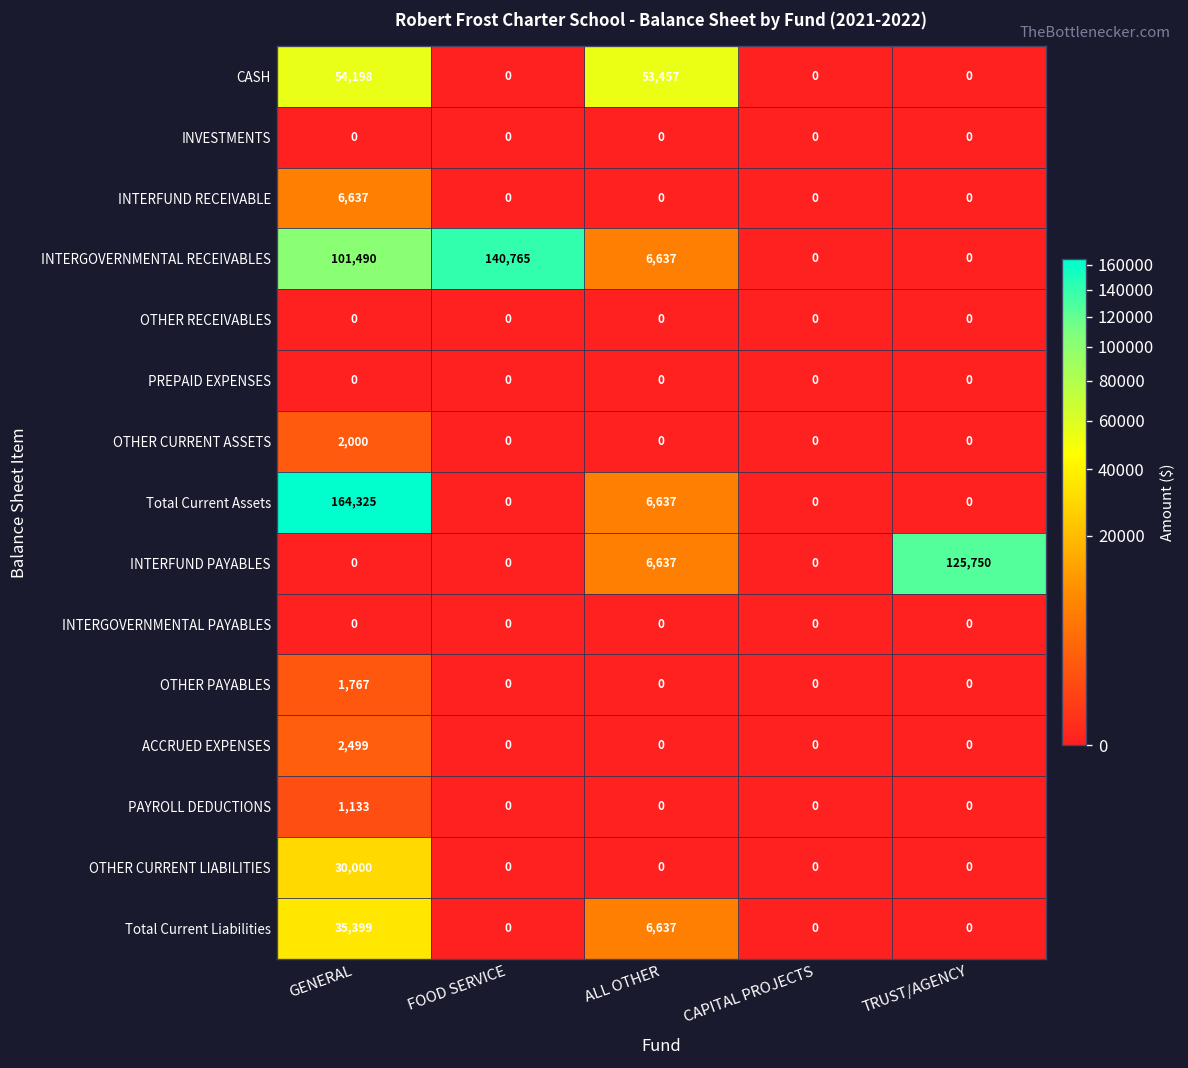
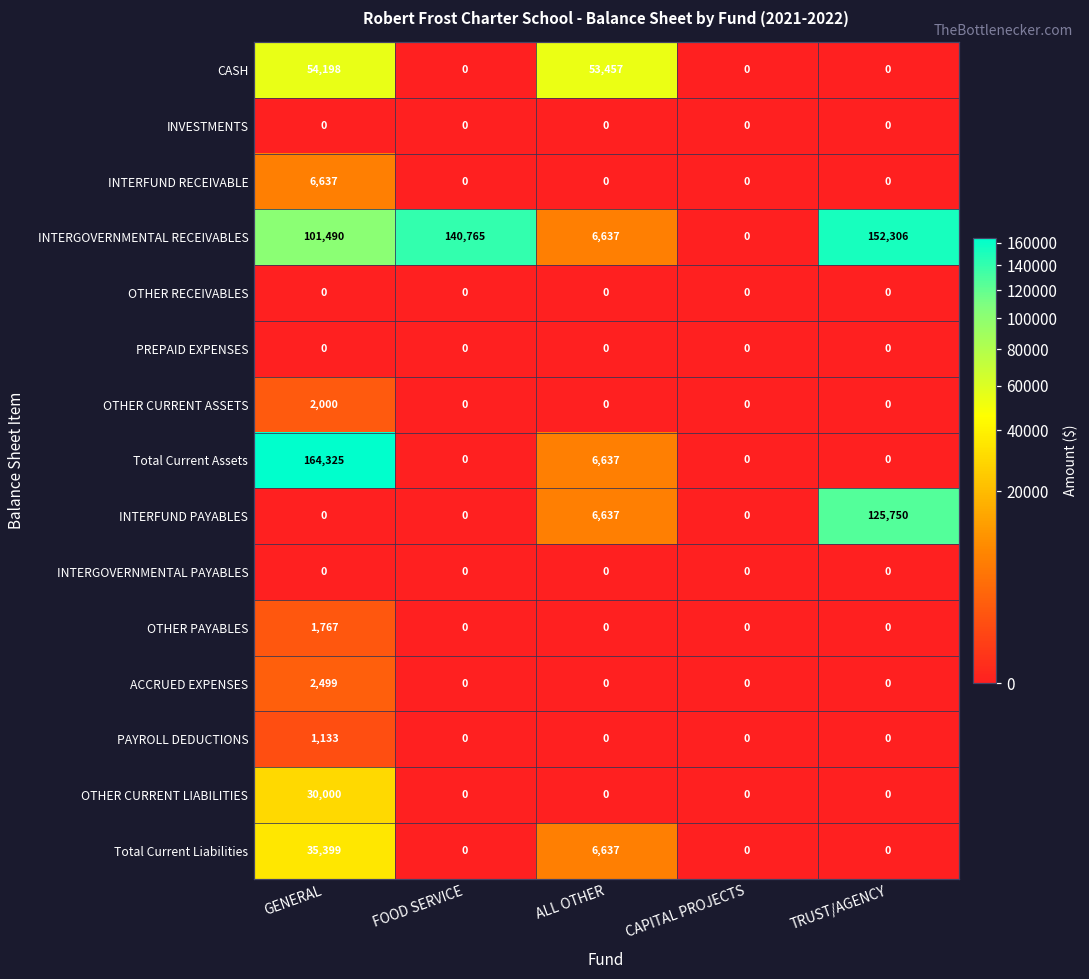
  {
    "CASH": {
      "GENERAL": "54,198",
      "FOOD SERVICE": "0",
      "ALL OTHER": "53,457",
      "CAPITAL PROJECTS": "0",
      "TRUST/AGENCY": "0"
    },
    "INVESTMENTS": {
      "GENERAL": "0",
      "FOOD SERVICE": "0",
      "ALL OTHER": "0",
      "CAPITAL PROJECTS": "0",
      "TRUST/AGENCY": "0"
    },
    "INTERFUND RECEIVABLE": {
      "GENERAL": "6,637",
      "FOOD SERVICE": "0",
      "ALL OTHER": "0",
      "CAPITAL PROJECTS": "0",
      "TRUST/AGENCY": "0"
    },
    "INTERGOVERNMENTAL RECEIVABLES": {
      "GENERAL": "101,490",
      "FOOD SERVICE": "140,765",
      "ALL OTHER": "6,637",
      "CAPITAL PROJECTS": "0",
-     "TRUST/AGENCY": "0"
+     "TRUST/AGENCY": "152,306"
    },
    "OTHER RECEIVABLES": {
      "GENERAL": "0",
      "FOOD SERVICE": "0",
      "ALL OTHER": "0",
      "CAPITAL PROJECTS": "0",
      "TRUST/AGENCY": "0"
    },
    "PREPAID EXPENSES": {
      "GENERAL": "0",
      "FOOD SERVICE": "0",
      "ALL OTHER": "0",
      "CAPITAL PROJECTS": "0",
      "TRUST/AGENCY": "0"
    },
    "OTHER CURRENT ASSETS": {
      "GENERAL": "2,000",
      "FOOD SERVICE": "0",
      "ALL OTHER": "0",
      "CAPITAL PROJECTS": "0",
      "TRUST/AGENCY": "0"
    },
    "Total Current Assets": {
      "GENERAL": "164,325",
      "FOOD SERVICE": "0",
      "ALL OTHER": "6,637",
      "CAPITAL PROJECTS": "0",
      "TRUST/AGENCY": "0"
    },
    "INTERFUND PAYABLES": {
      "GENERAL": "0",
      "FOOD SERVICE": "0",
      "ALL OTHER": "6,637",
      "CAPITAL PROJECTS": "0",
      "TRUST/AGENCY": "125,750"
    },
    "INTERGOVERNMENTAL PAYABLES": {
      "GENERAL": "0",
      "FOOD SERVICE": "0",
      "ALL OTHER": "0",
      "CAPITAL PROJECTS": "0",
      "TRUST/AGENCY": "0"
    },
    "OTHER PAYABLES": {
      "GENERAL": "1,767",
      "FOOD SERVICE": "0",
      "ALL OTHER": "0",
      "CAPITAL PROJECTS": "0",
      "TRUST/AGENCY": "0"
    },
    "ACCRUED EXPENSES": {
      "GENERAL": "2,499",
      "FOOD SERVICE": "0",
      "ALL OTHER": "0",
      "CAPITAL PROJECTS": "0",
      "TRUST/AGENCY": "0"
    },
    "PAYROLL DEDUCTIONS": {
      "GENERAL": "1,133",
      "FOOD SERVICE": "0",
      "ALL OTHER": "0",
      "CAPITAL PROJECTS": "0",
      "TRUST/AGENCY": "0"
    },
    "OTHER CURRENT LIABILITIES": {
      "GENERAL": "30,000",
      "FOOD SERVICE": "0",
      "ALL OTHER": "0",
      "CAPITAL PROJECTS": "0",
      "TRUST/AGENCY": "0"
    },
    "Total Current Liabilities": {
      "GENERAL": "35,399",
      "FOOD SERVICE": "0",
      "ALL OTHER": "6,637",
      "CAPITAL PROJECTS": "0",
      "TRUST/AGENCY": "0"
    }
  }
